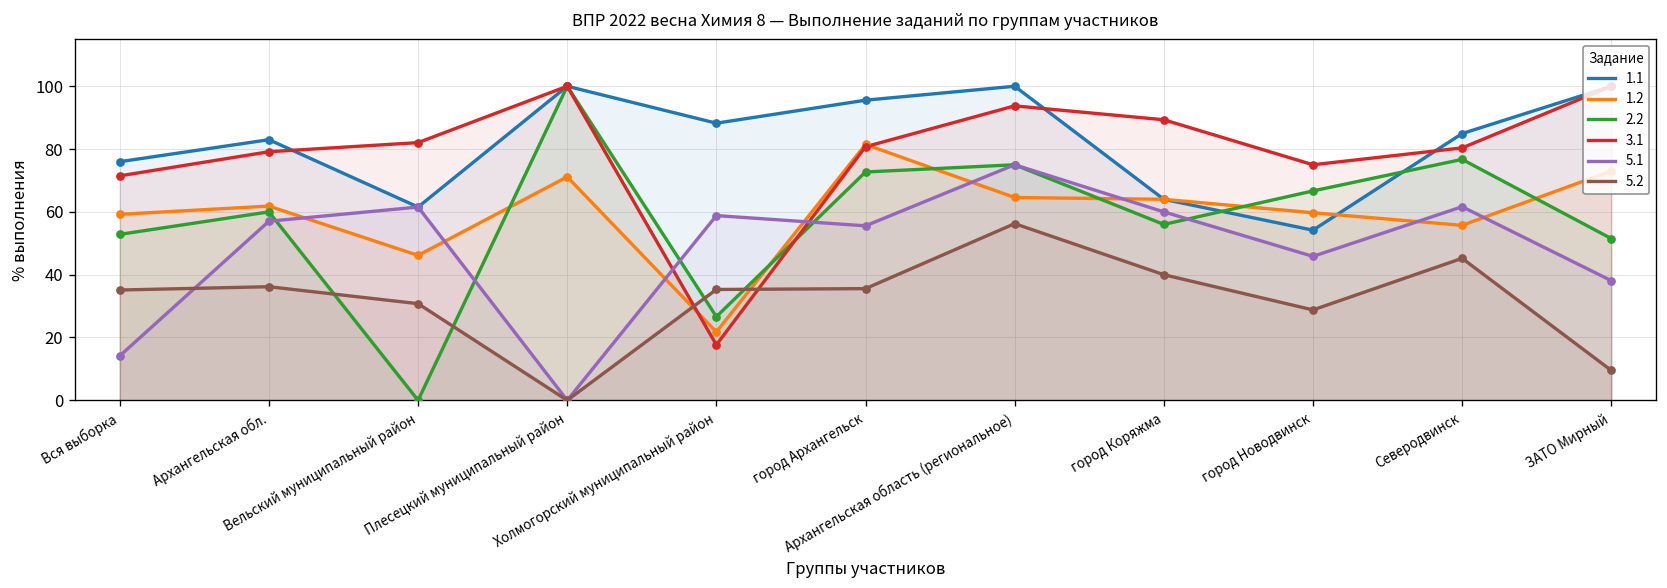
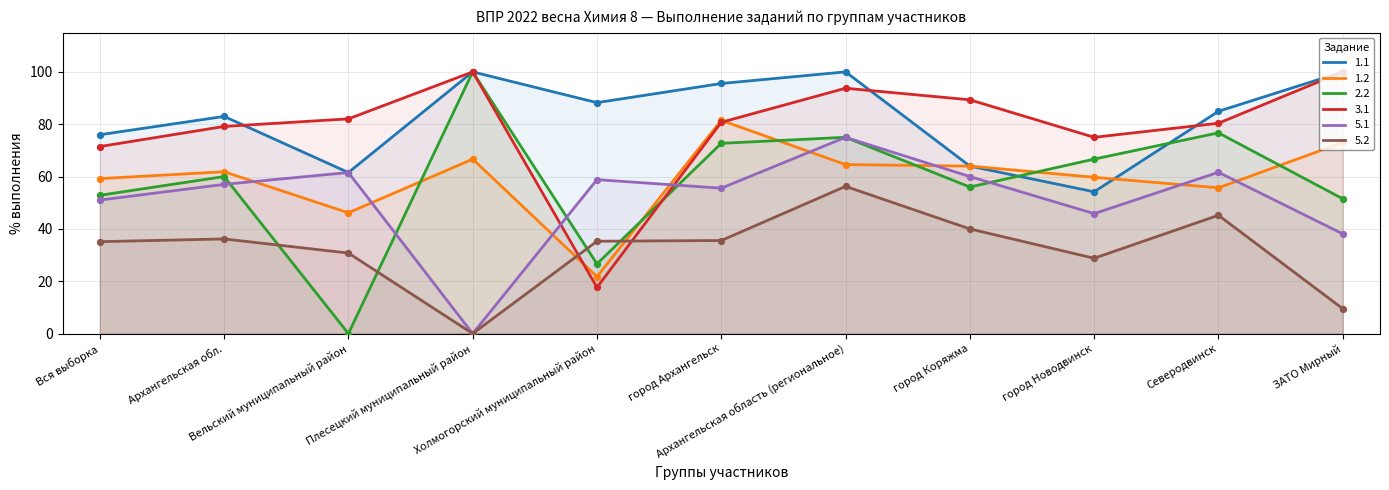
  {
    "1.1": {
      "Вся выборка": 76,
      "Архангельская обл.": 83,
      "Холмогорский муниципальный район": 88,
      "город Архангельск": 96,
      "Архангельская область (региональное)": 100,
      "город Новодвинск": 54,
      "Северодвинск": 85
    },
    "1.2": {
      "Вся выборка": 59,
      "Архангельская обл.": 62,
      "Вельский муниципальный район": 46,
-     "Плесецкий муниципальный район": 71,
+     "Плесецкий муниципальный район": 67,
      "Холмогорский муниципальный район": 22,
      "Архангельская область (региональное)": 65,
      "город Новодвинск": 60,
      "Северодвинск": 56
    },
    "2.2": {
      "Вся выборка": 53,
      "Архангельская обл.": 60,
      "Вельский муниципальный район": 0,
      "Холмогорский муниципальный район": 27,
      "город Архангельск": 73,
      "город Коряжма": 56,
      "город Новодвинск": 67,
      "Северодвинск": 77,
      "ЗАТО Мирный": 52
    },
    "3.1": {
      "Вся выборка": 71,
      "Архангельская обл.": 79,
      "Вельский муниципальный район": 82,
      "Холмогорский муниципальный район": 18,
      "Архангельская область (региональное)": 94,
      "город Коряжма": 89,
      "город Новодвинск": 75,
      "Северодвинск": 80
    },
    "5.1": {
-     "Вся выборка": 14,
+     "Вся выборка": 51,
      "Архангельская обл.": 57,
      "Холмогорский муниципальный район": 59,
      "город Архангельск": 56,
      "город Коряжма": 60,
      "город Новодвинск": 46,
      "Северодвинск": 62,
      "ЗАТО Мирный": 38
    },
    "5.2": {
      "Вся выборка": 35,
      "Архангельская обл.": 36,
      "Вельский муниципальный район": 31,
      "Холмогорский муниципальный район": 35,
      "город Архангельск": 36,
      "Архангельская область (региональное)": 56,
      "город Коряжма": 40,
      "город Новодвинск": 29,
      "Северодвинск": 45,
      "ЗАТО Мирный": 10
    }
  }
